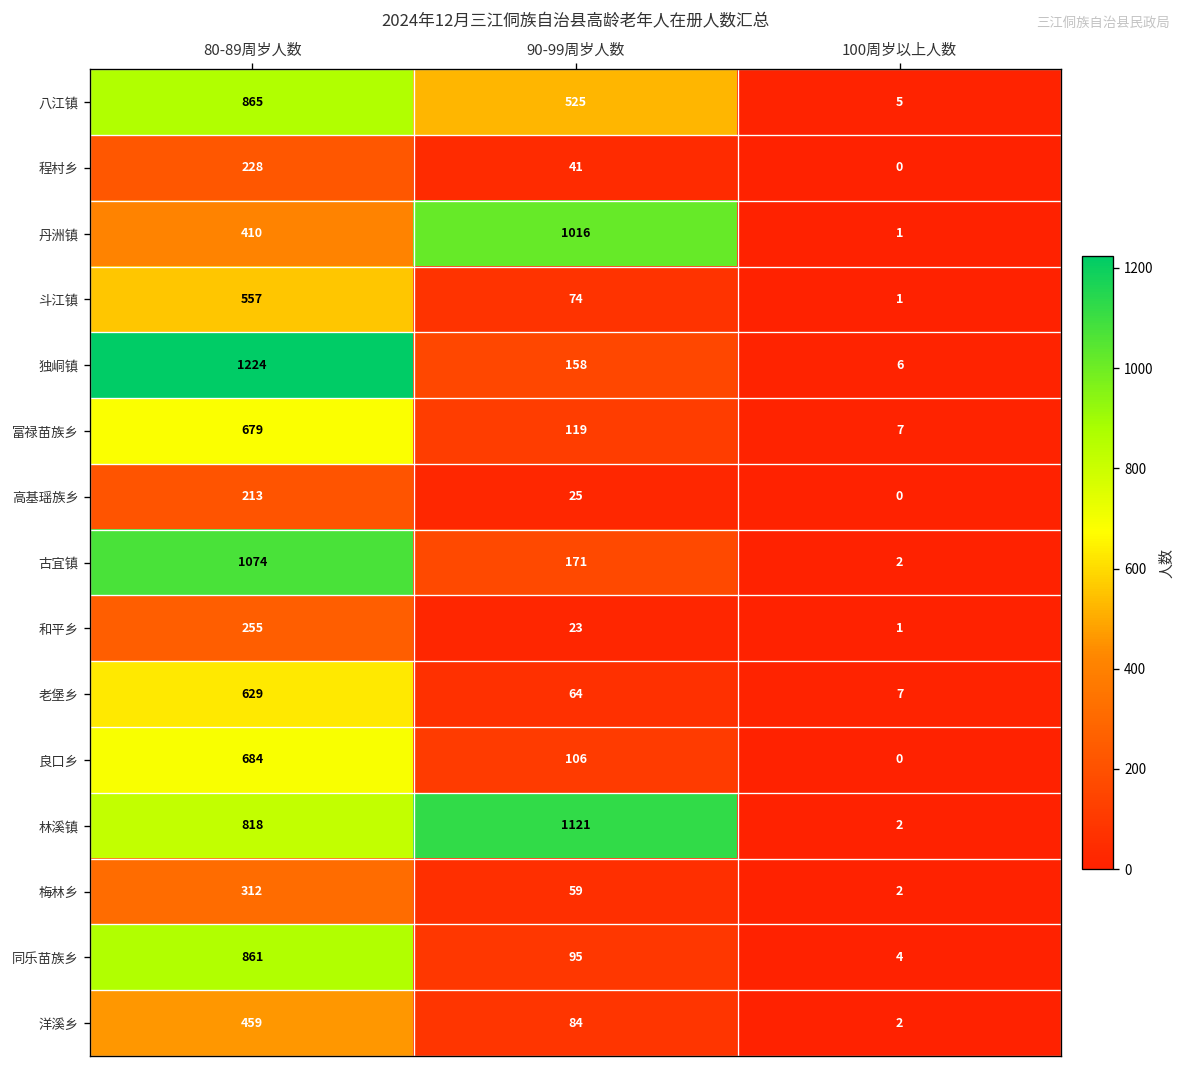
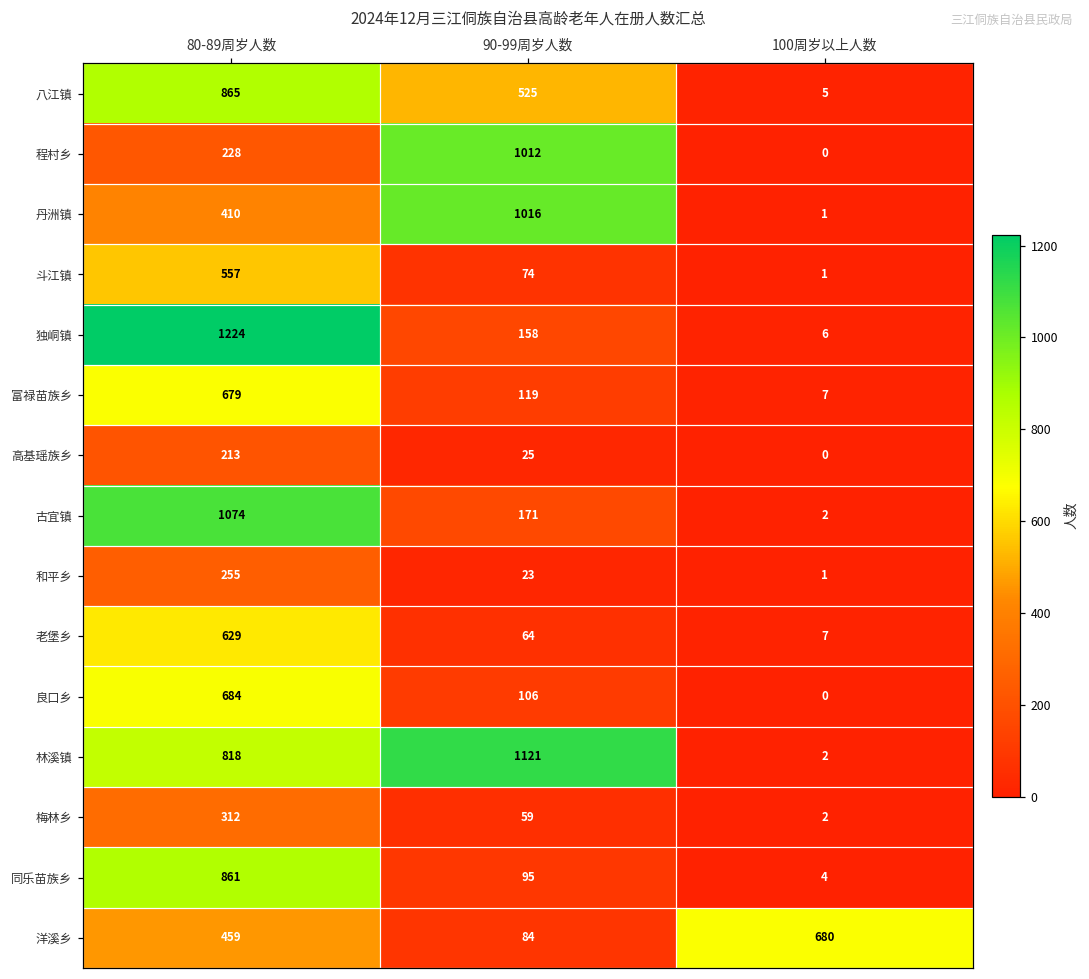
  {
    "八江镇": {
      "80-89周岁人数": 865,
      "90-99周岁人数": 525,
      "100周岁以上人数": 5
    },
    "程村乡": {
      "80-89周岁人数": 228,
-     "90-99周岁人数": 41,
+     "90-99周岁人数": 1012,
      "100周岁以上人数": 0
    },
    "丹洲镇": {
      "80-89周岁人数": 410,
      "90-99周岁人数": 1016,
      "100周岁以上人数": 1
    },
    "斗江镇": {
      "80-89周岁人数": 557,
      "90-99周岁人数": 74,
      "100周岁以上人数": 1
    },
    "独峒镇": {
      "80-89周岁人数": 1224,
      "90-99周岁人数": 158,
      "100周岁以上人数": 6
    },
    "富禄苗族乡": {
      "80-89周岁人数": 679,
      "90-99周岁人数": 119,
      "100周岁以上人数": 7
    },
    "高基瑶族乡": {
      "80-89周岁人数": 213,
      "90-99周岁人数": 25,
      "100周岁以上人数": 0
    },
    "古宜镇": {
      "80-89周岁人数": 1074,
      "90-99周岁人数": 171,
      "100周岁以上人数": 2
    },
    "和平乡": {
      "80-89周岁人数": 255,
      "90-99周岁人数": 23,
      "100周岁以上人数": 1
    },
    "老堡乡": {
      "80-89周岁人数": 629,
      "90-99周岁人数": 64,
      "100周岁以上人数": 7
    },
    "良口乡": {
      "80-89周岁人数": 684,
      "90-99周岁人数": 106,
      "100周岁以上人数": 0
    },
    "林溪镇": {
      "80-89周岁人数": 818,
      "90-99周岁人数": 1121,
      "100周岁以上人数": 2
    },
    "梅林乡": {
      "80-89周岁人数": 312,
      "90-99周岁人数": 59,
      "100周岁以上人数": 2
    },
    "同乐苗族乡": {
      "80-89周岁人数": 861,
      "90-99周岁人数": 95,
      "100周岁以上人数": 4
    },
    "洋溪乡": {
      "80-89周岁人数": 459,
      "90-99周岁人数": 84,
-     "100周岁以上人数": 2
+     "100周岁以上人数": 680
    }
  }
